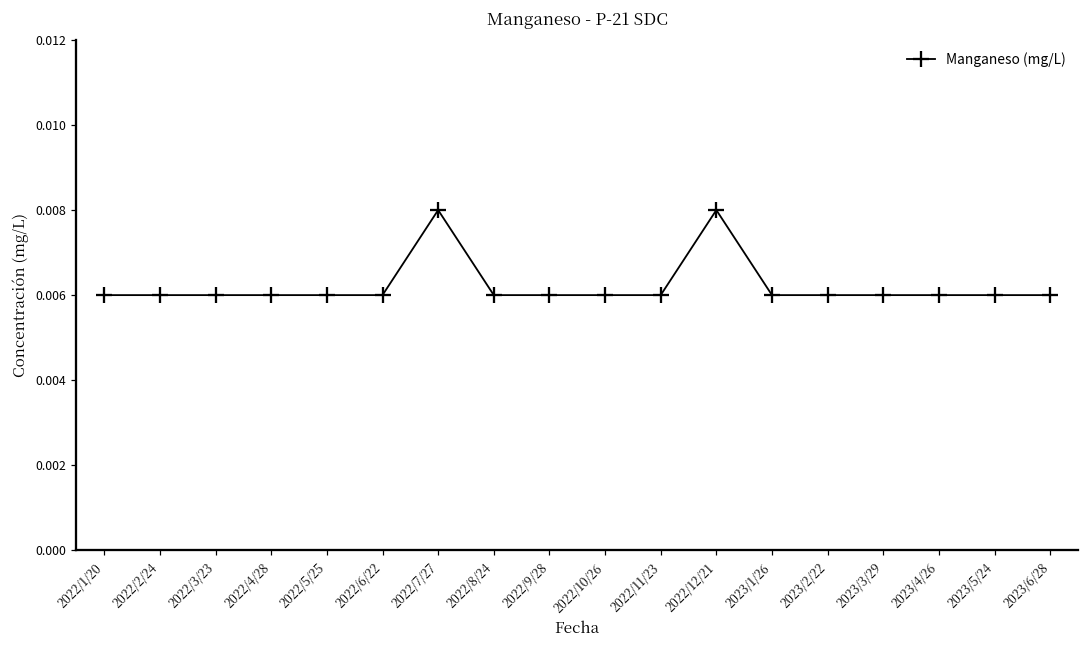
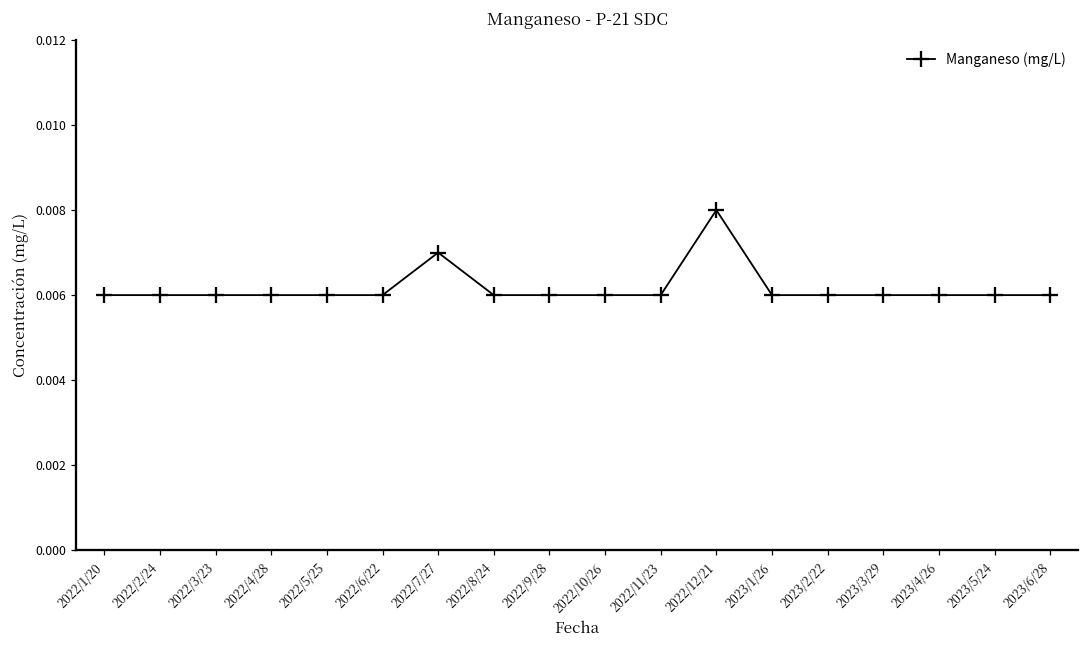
  {
    "2022/1/20": 0.006,
    "2022/2/24": 0.006,
    "2022/3/23": 0.006,
    "2022/4/28": 0.006,
    "2022/5/25": 0.006,
    "2022/6/22": 0.006,
-   "2022/7/27": 0.008,
+   "2022/7/27": 0.007,
    "2022/8/24": 0.006,
    "2022/9/28": 0.006,
    "2022/10/26": 0.006,
    "2022/11/23": 0.006,
    "2022/12/21": 0.008,
    "2023/1/26": 0.006,
    "2023/2/22": 0.006,
    "2023/3/29": 0.006,
    "2023/4/26": 0.006,
    "2023/5/24": 0.006,
    "2023/6/28": 0.006
  }
